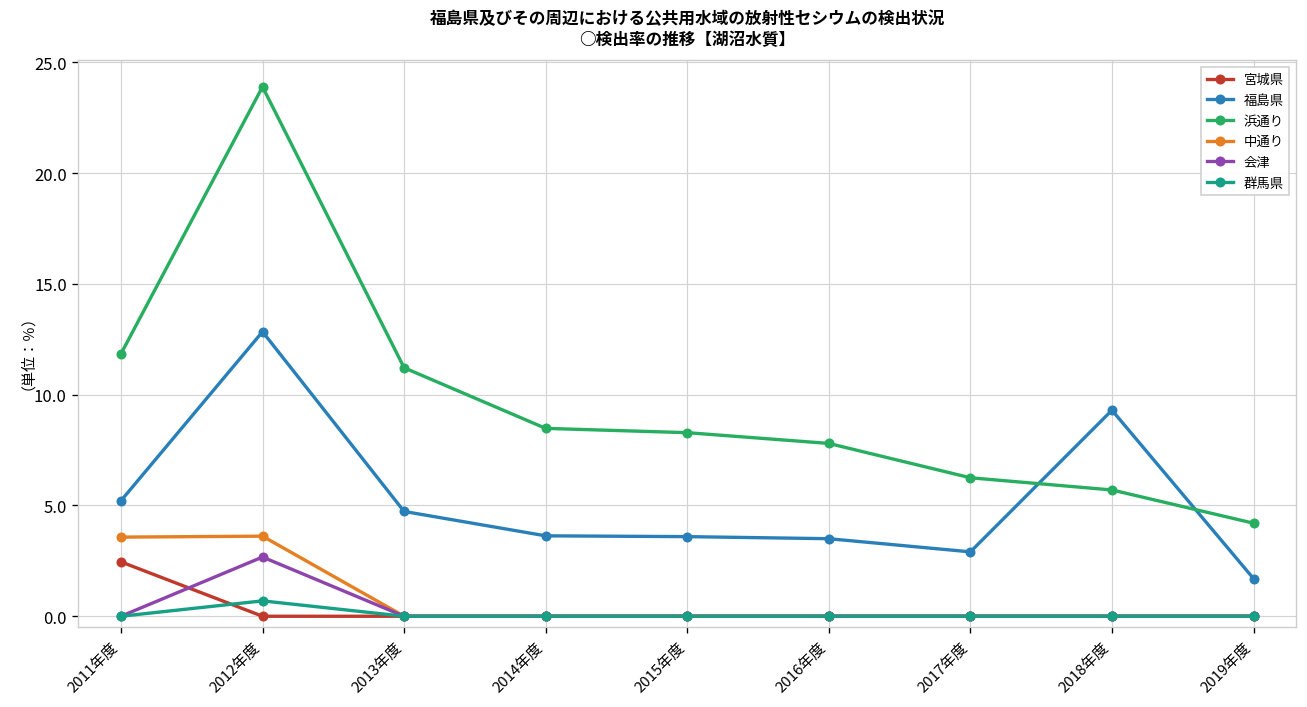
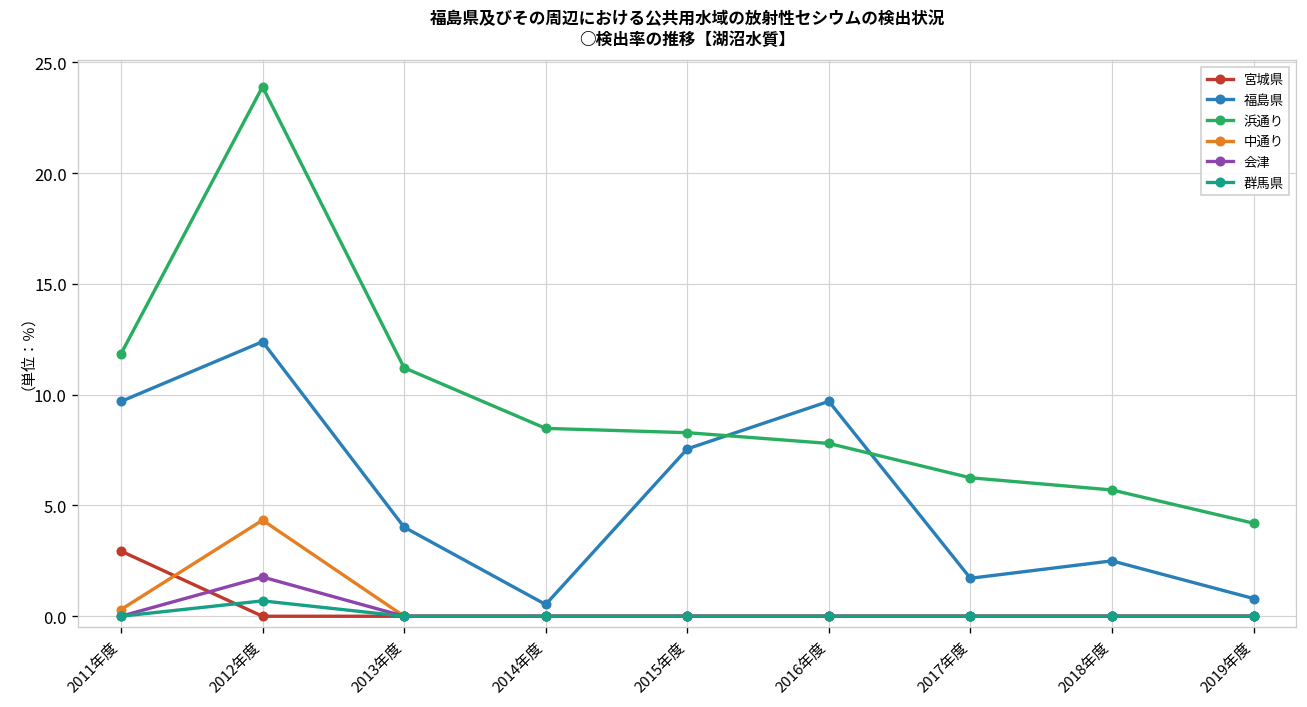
  {
    "宮城県": {
-     "2011年度": 2.5,
+     "2011年度": 2.9,
      "2012年度": 0.0
    },
    "福島県": {
-     "2011年度": 5.2,
-     "2012年度": 12.8,
-     "2013年度": 4.7,
-     "2014年度": 3.6,
-     "2015年度": 3.6,
-     "2016年度": 3.5,
-     "2017年度": 2.9,
-     "2018年度": 9.3,
-     "2019年度": 1.7
+     "2011年度": 9.7,
+     "2012年度": 12.4,
+     "2013年度": 4.0,
+     "2014年度": 0.5,
+     "2015年度": 7.6,
+     "2016年度": 9.7,
+     "2017年度": 1.7,
+     "2018年度": 2.5,
+     "2019年度": 0.8
    },
    "中通り": {
-     "2011年度": 3.6,
-     "2012年度": 3.6
+     "2011年度": 0.3,
+     "2012年度": 4.3
    },
    "会津": {
-     "2012年度": 2.7
+     "2012年度": 1.8
    }
  }
